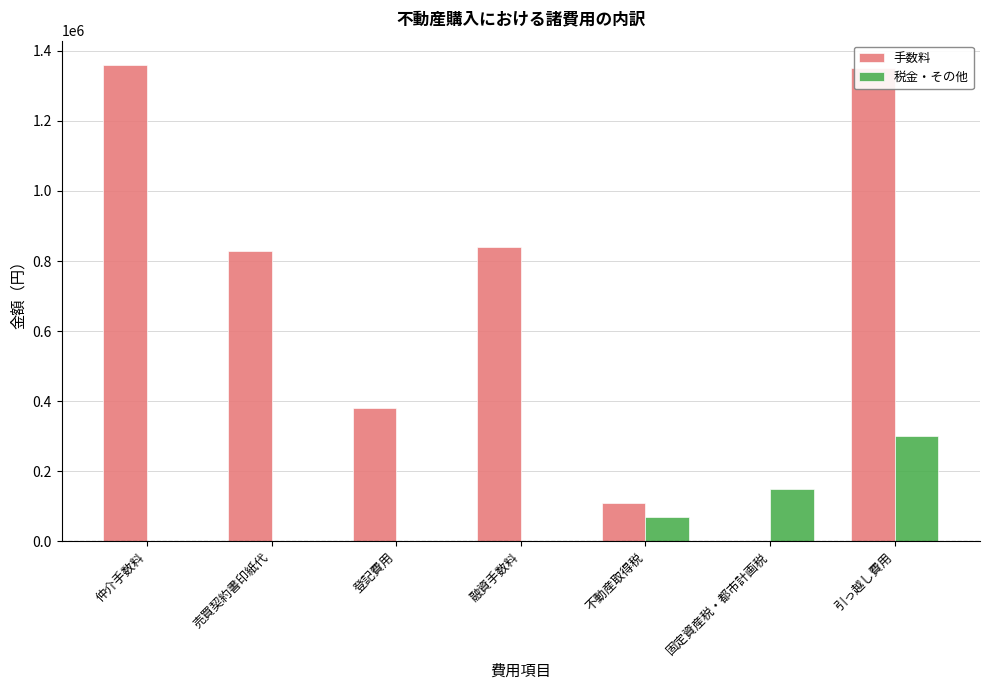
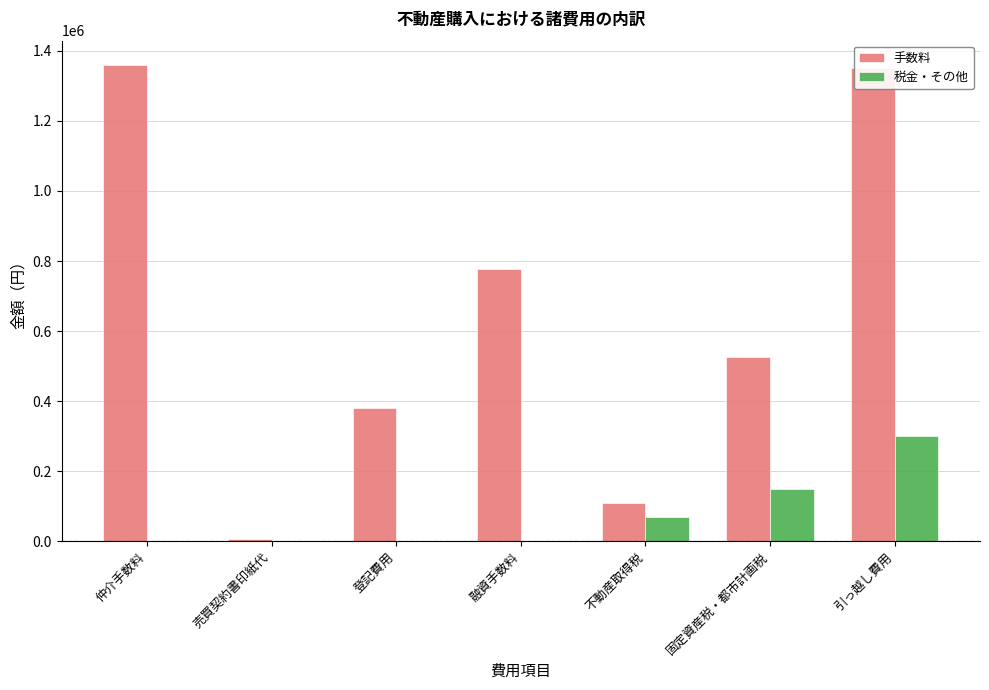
  {
    "手数料": {
      "仲介手数料": 1360000,
-     "売買契約書印紙代": 830000,
+     "売買契約書印紙代": 10000,
      "登記費用": 380000,
-     "融資手数料": 840000,
+     "融資手数料": 780000,
      "不動産取得税": 110000,
-     "固定資産税・都市計画税": 0
+     "固定資産税・都市計画税": 530000
    },
    "税金・その他": {
      "仲介手数料": 0,
      "売買契約書印紙代": 0,
      "登記費用": 0,
      "融資手数料": 0,
      "不動産取得税": 70000,
      "固定資産税・都市計画税": 150000,
      "引っ越し費用": 300000
    }
  }
